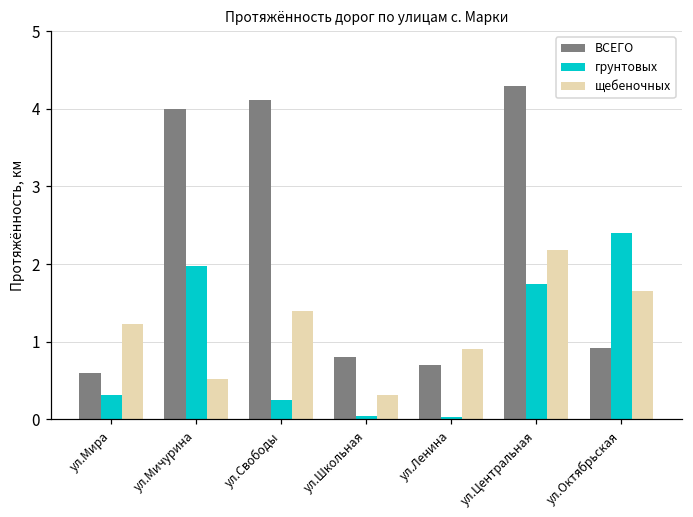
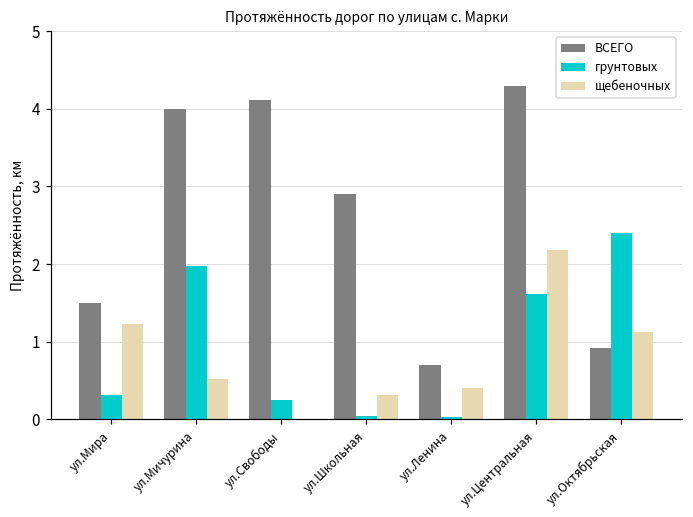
  {
    "ВСЕГО": {
-     "ул.Мира": 0.6,
+     "ул.Мира": 1.5,
      "ул.Мичурина": 4.0,
      "ул.Свободы": 4.1,
-     "ул.Школьная": 0.8,
+     "ул.Школьная": 2.9,
      "ул.Ленина": 0.7,
      "ул.Центральная": 4.3,
      "ул.Октябрьская": 0.9
    },
    "грунтовых": {
      "ул.Мира": 0.3,
      "ул.Мичурина": 2.0,
      "ул.Свободы": 0.3,
      "ул.Школьная": 0.0,
-     "ул.Центральная": 1.7,
+     "ул.Центральная": 1.6,
      "ул.Октябрьская": 2.4
    },
    "щебеночных": {
      "ул.Мира": 1.2,
      "ул.Мичурина": 0.5,
-     "ул.Свободы": 1.4,
+     "ул.Свободы": 0.0,
      "ул.Школьная": 0.3,
-     "ул.Ленина": 0.9,
+     "ул.Ленина": 0.4,
      "ул.Центральная": 2.2,
-     "ул.Октябрьская": 1.6
+     "ул.Октябрьская": 1.1
    }
  }
